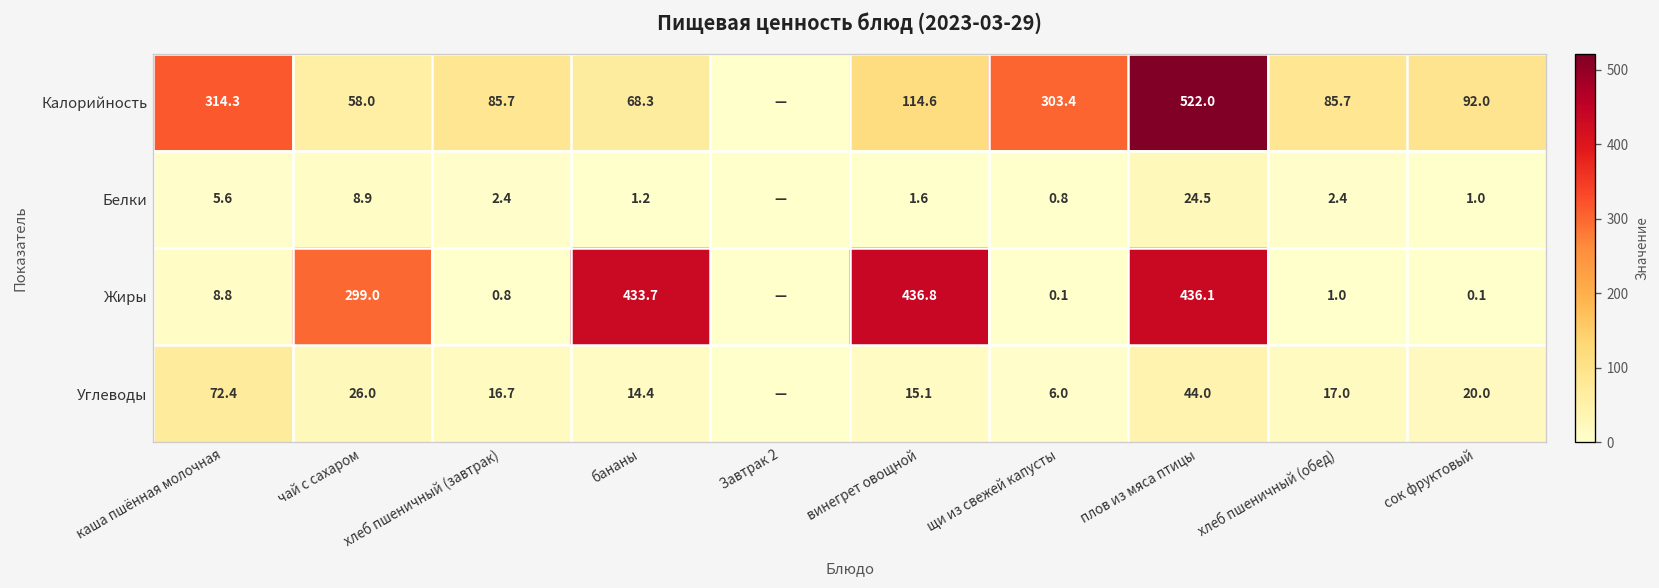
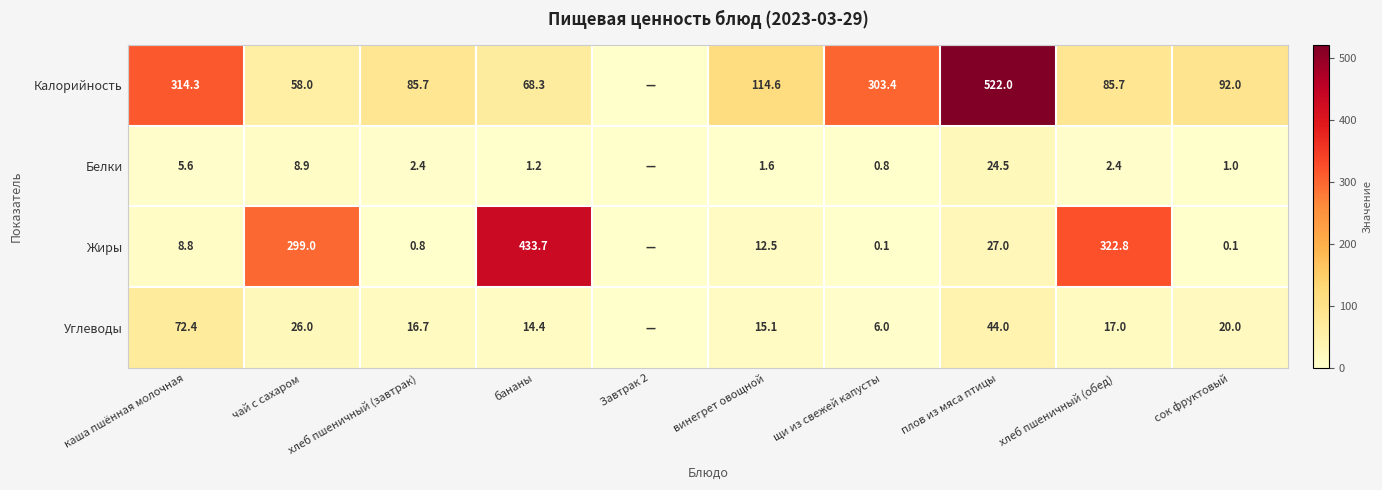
  {
    "Калорийность": {
      "каша пшённая молочная": 314.3,
      "чай с сахаром": 58.0,
      "хлеб пшеничный (завтрак)": 85.7,
      "бананы": 68.3,
      "винегрет овощной": 114.6,
      "щи из свежей капусты": 303.4,
      "плов из мяса птицы": 522.0,
      "хлеб пшеничный (обед)": 85.7,
      "сок фруктовый": 92.0
    },
    "Белки": {
      "каша пшённая молочная": 5.6,
      "чай с сахаром": 8.9,
      "хлеб пшеничный (завтрак)": 2.4,
      "бананы": 1.2,
      "винегрет овощной": 1.6,
      "щи из свежей капусты": 0.8,
      "плов из мяса птицы": 24.5,
      "хлеб пшеничный (обед)": 2.4,
      "сок фруктовый": 1.0
    },
    "Жиры": {
      "каша пшённая молочная": 8.8,
      "чай с сахаром": 299.0,
      "хлеб пшеничный (завтрак)": 0.8,
      "бананы": 433.7,
-     "винегрет овощной": 436.8,
+     "винегрет овощной": 12.5,
      "щи из свежей капусты": 0.1,
-     "плов из мяса птицы": 436.1,
-     "хлеб пшеничный (обед)": 1.0,
+     "плов из мяса птицы": 27.0,
+     "хлеб пшеничный (обед)": 322.8,
      "сок фруктовый": 0.1
    },
    "Углеводы": {
      "каша пшённая молочная": 72.4,
      "чай с сахаром": 26.0,
      "хлеб пшеничный (завтрак)": 16.7,
      "бананы": 14.4,
      "винегрет овощной": 15.1,
      "щи из свежей капусты": 6.0,
      "плов из мяса птицы": 44.0,
      "хлеб пшеничный (обед)": 17.0,
      "сок фруктовый": 20.0
    }
  }
